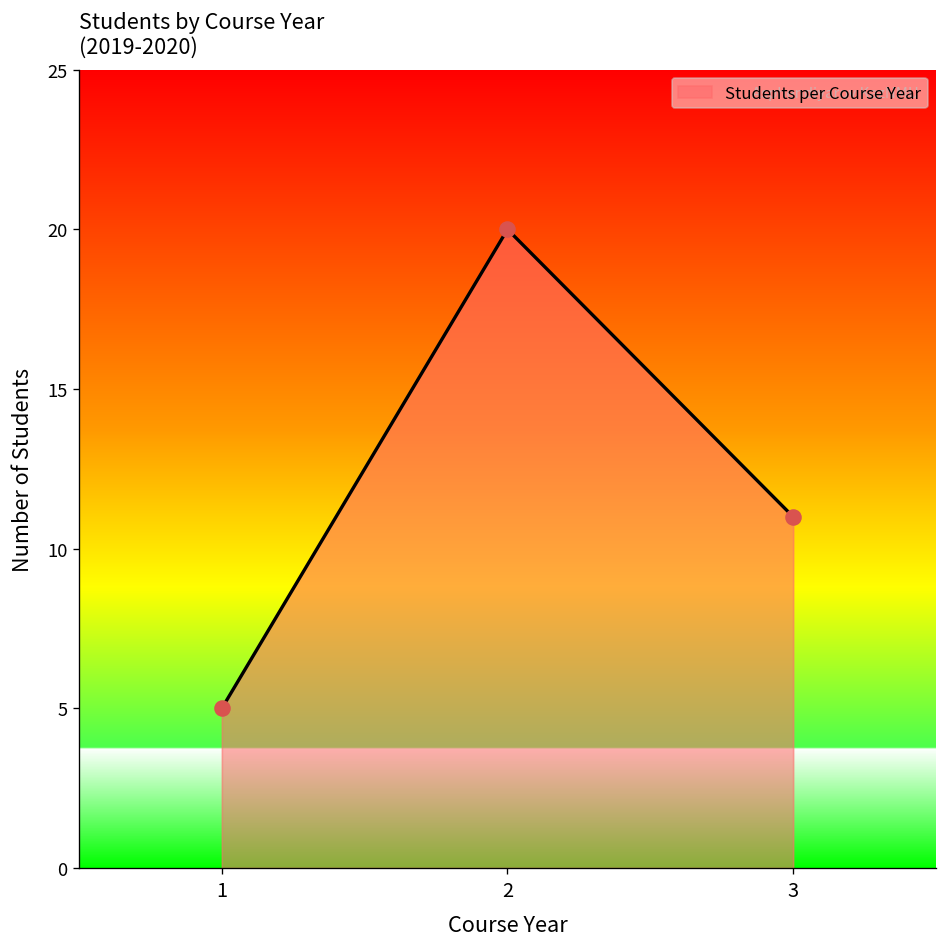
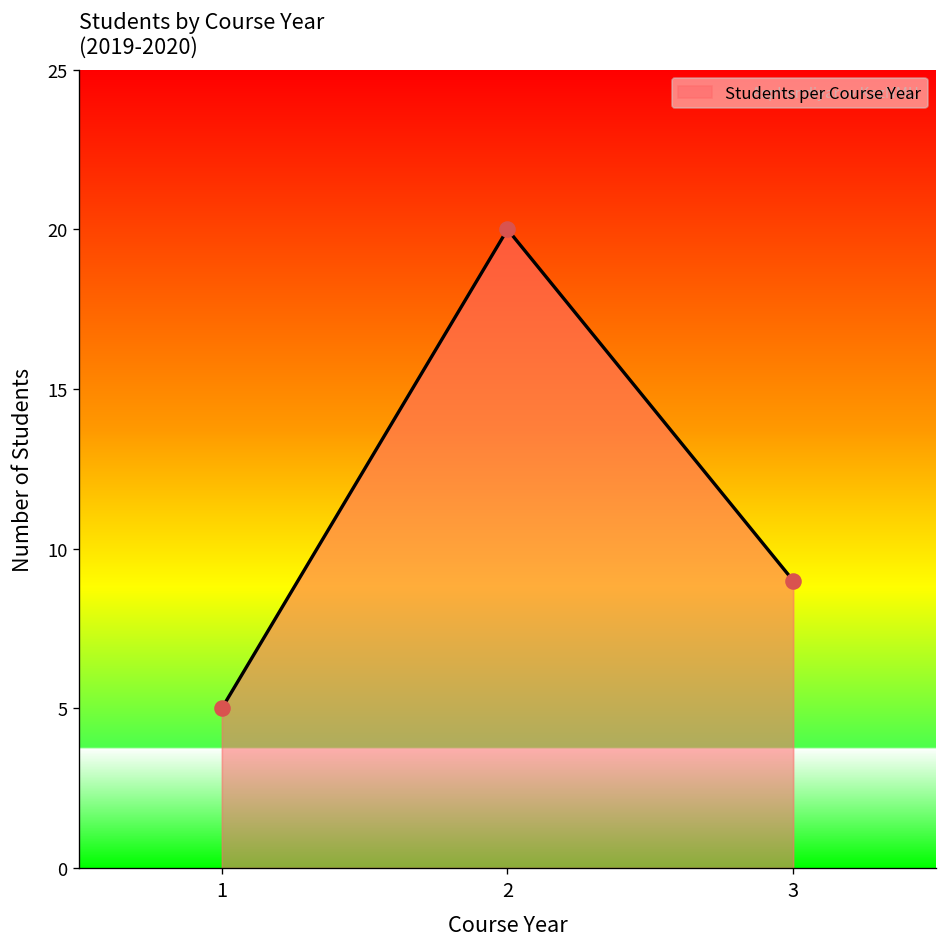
  {
    "1": 5,
    "2": 20,
-   "3": 11
+   "3": 9
  }
